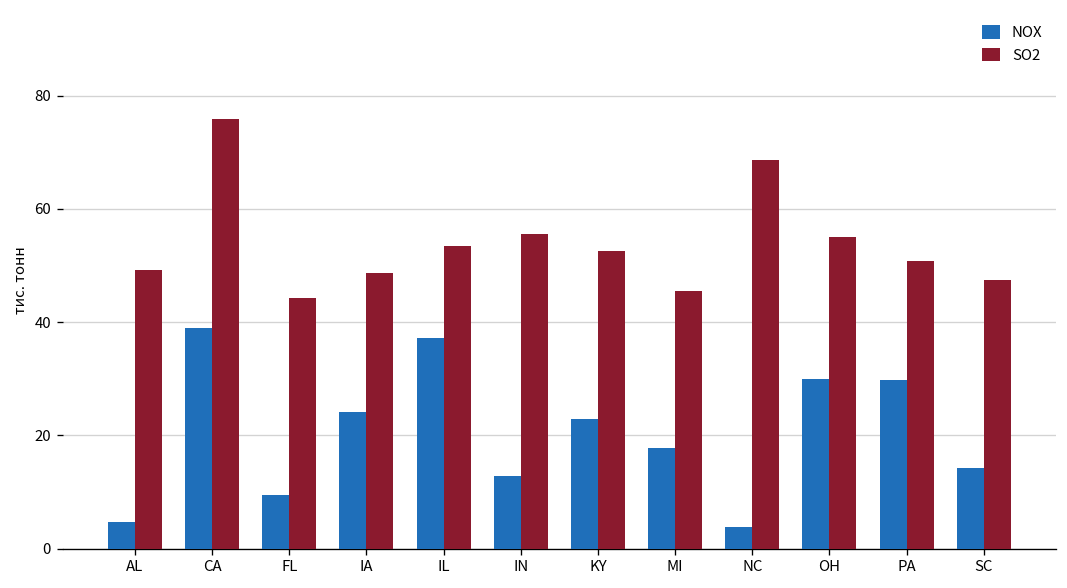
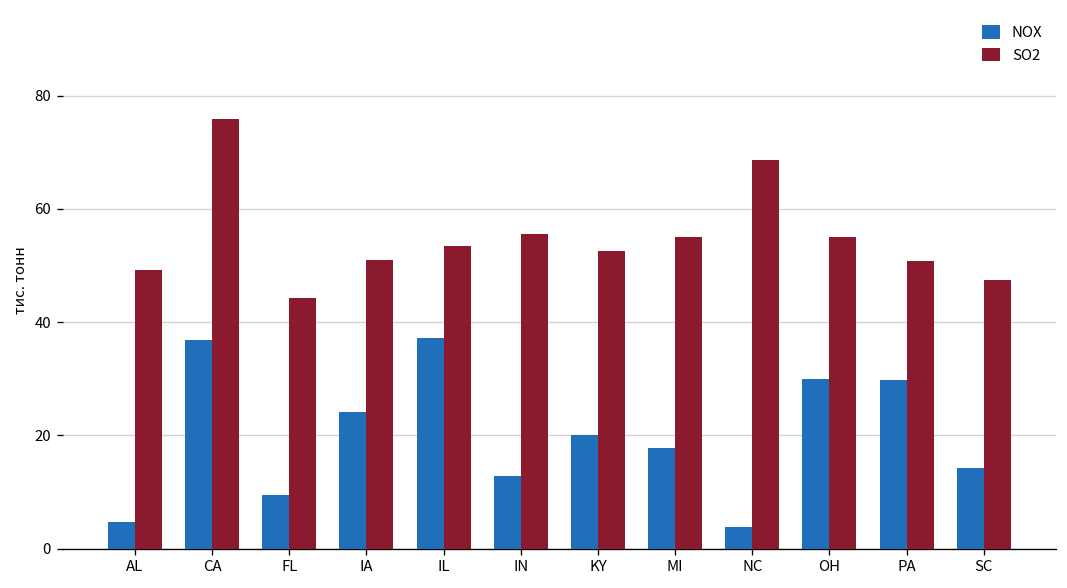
  {
    "NOX": {
      "AL": 5,
-     "CA": 39,
+     "CA": 37,
      "FL": 10,
      "IA": 24,
      "IL": 37,
      "IN": 13,
-     "KY": 23,
+     "KY": 20,
      "MI": 18,
      "NC": 4,
      "OH": 30,
      "PA": 30,
      "SC": 14
    },
    "SO2": {
      "AL": 49,
      "CA": 76,
      "FL": 44,
-     "IA": 49,
+     "IA": 51,
      "IL": 53,
      "IN": 56,
      "KY": 53,
-     "MI": 45,
+     "MI": 55,
      "NC": 69,
      "OH": 55,
      "PA": 51,
      "SC": 47
    }
  }
